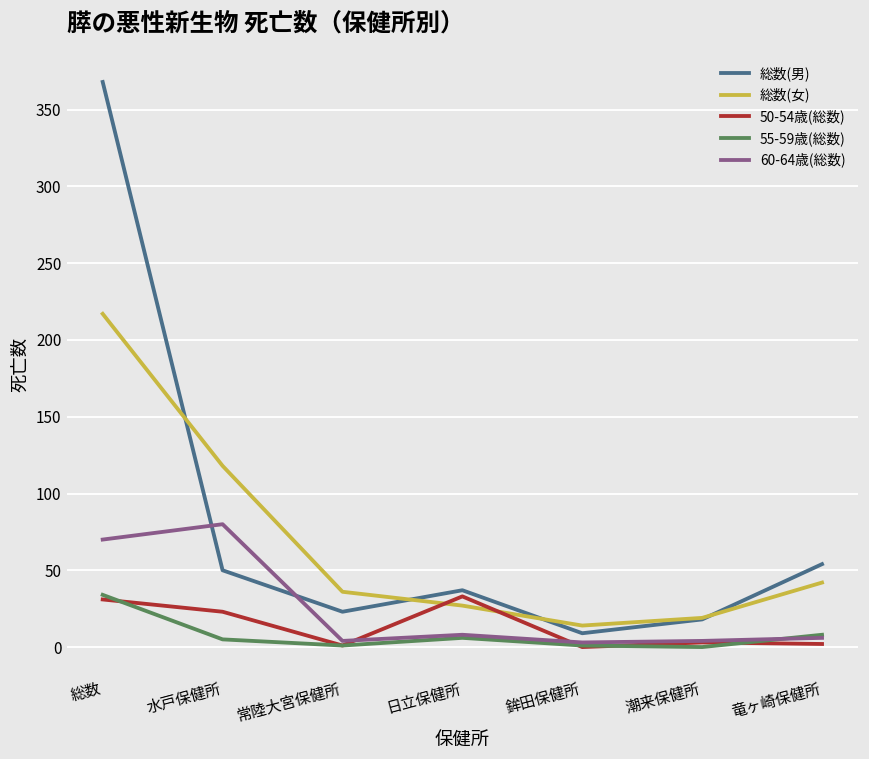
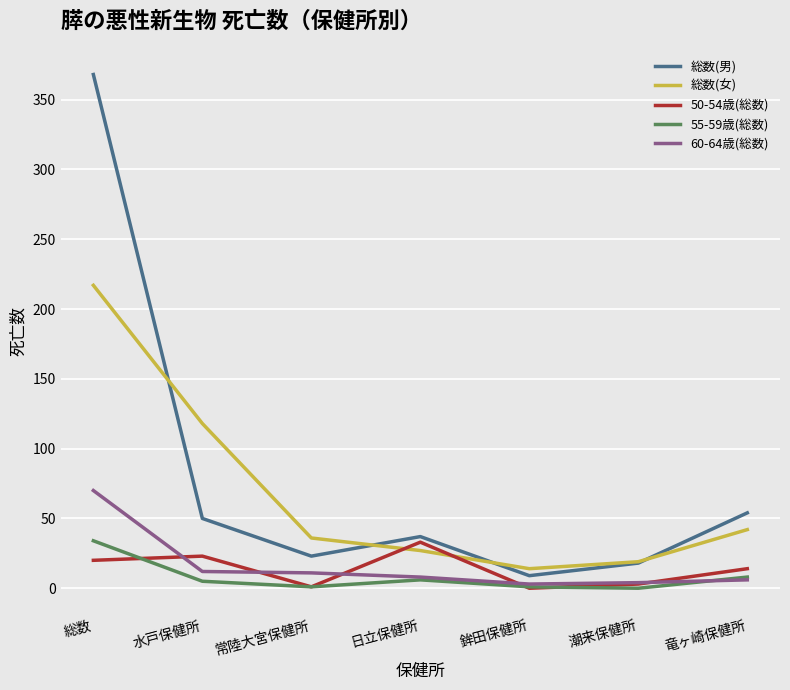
  {
    "総数(女)": {
      "総数": 217,
      "水戸保健所": 118,
      "常陸大宮保健所": 36,
      "日立保健所": 27,
      "鉾田保健所": 14,
      "竜ヶ崎保健所": 42
    },
    "50-54歳(総数)": {
-     "総数": 31,
+     "総数": 20,
      "水戸保健所": 23,
      "日立保健所": 33,
-     "竜ヶ崎保健所": 2
+     "竜ヶ崎保健所": 14
    },
    "60-64歳(総数)": {
      "総数": 70,
-     "水戸保健所": 80,
-     "常陸大宮保健所": 4,
+     "水戸保健所": 12,
+     "常陸大宮保健所": 11,
      "日立保健所": 8,
      "鉾田保健所": 3,
      "竜ヶ崎保健所": 6
    }
  }
